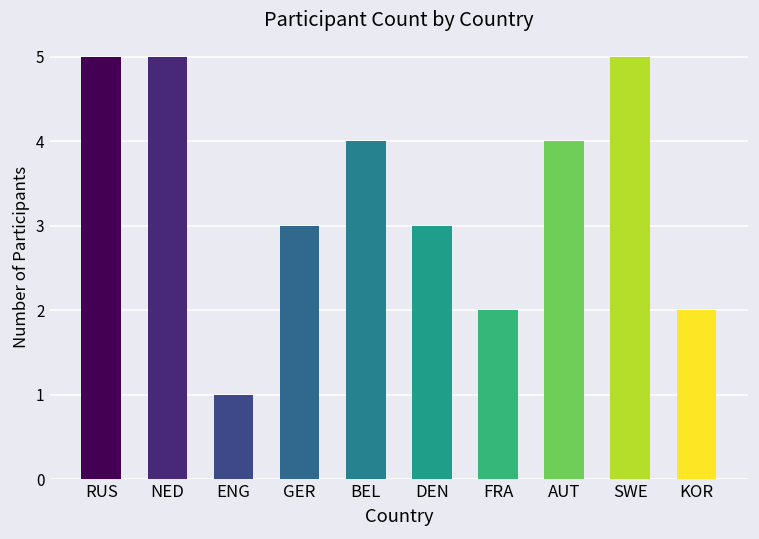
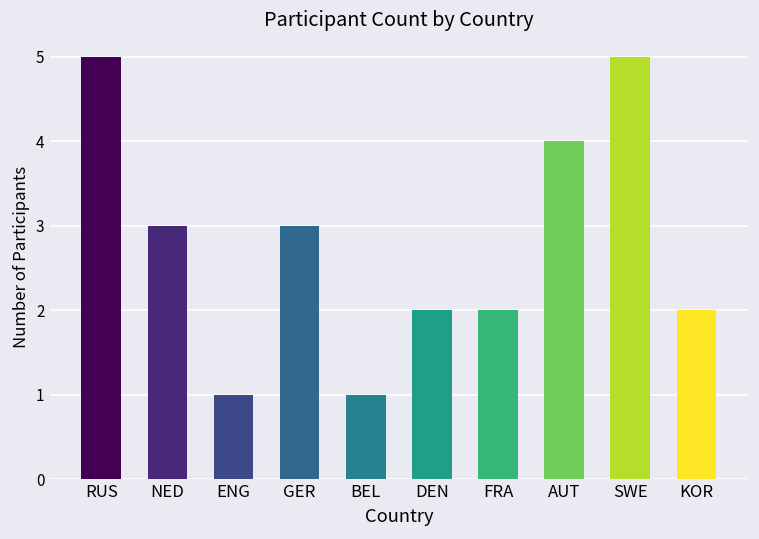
  {
    "RUS": 5,
-   "NED": 5,
+   "NED": 3,
    "ENG": 1,
    "GER": 3,
-   "BEL": 4,
-   "DEN": 3,
+   "BEL": 1,
+   "DEN": 2,
    "FRA": 2,
    "AUT": 4,
    "SWE": 5,
    "KOR": 2
  }
